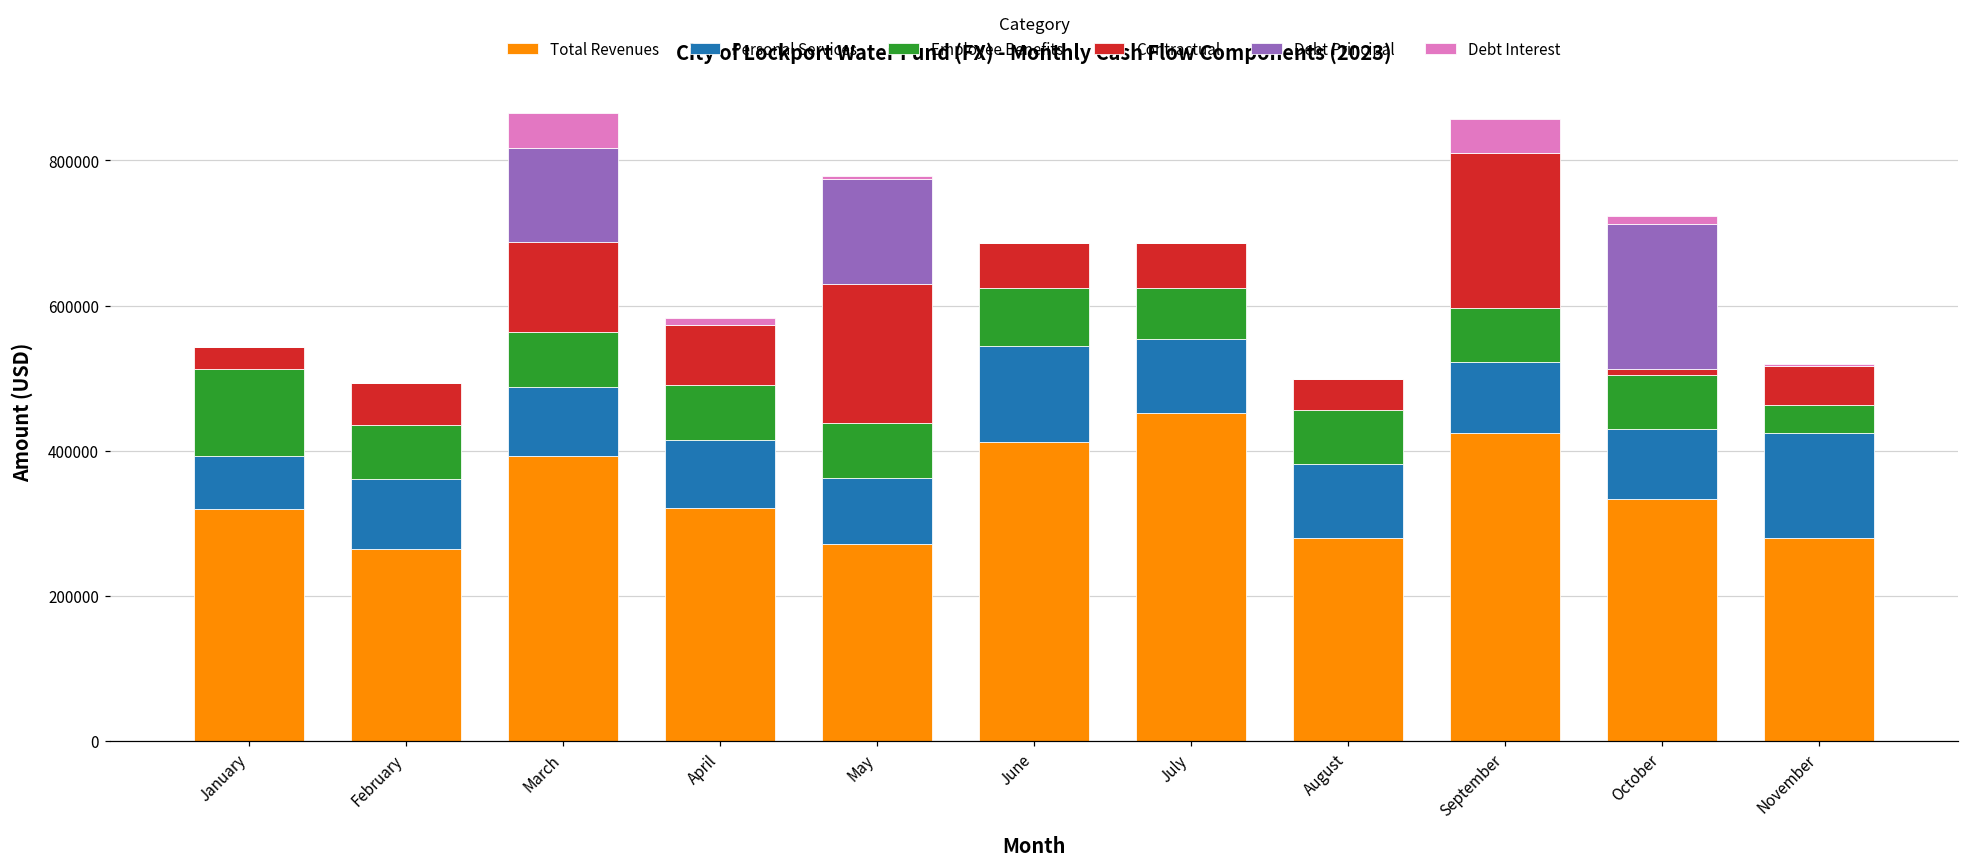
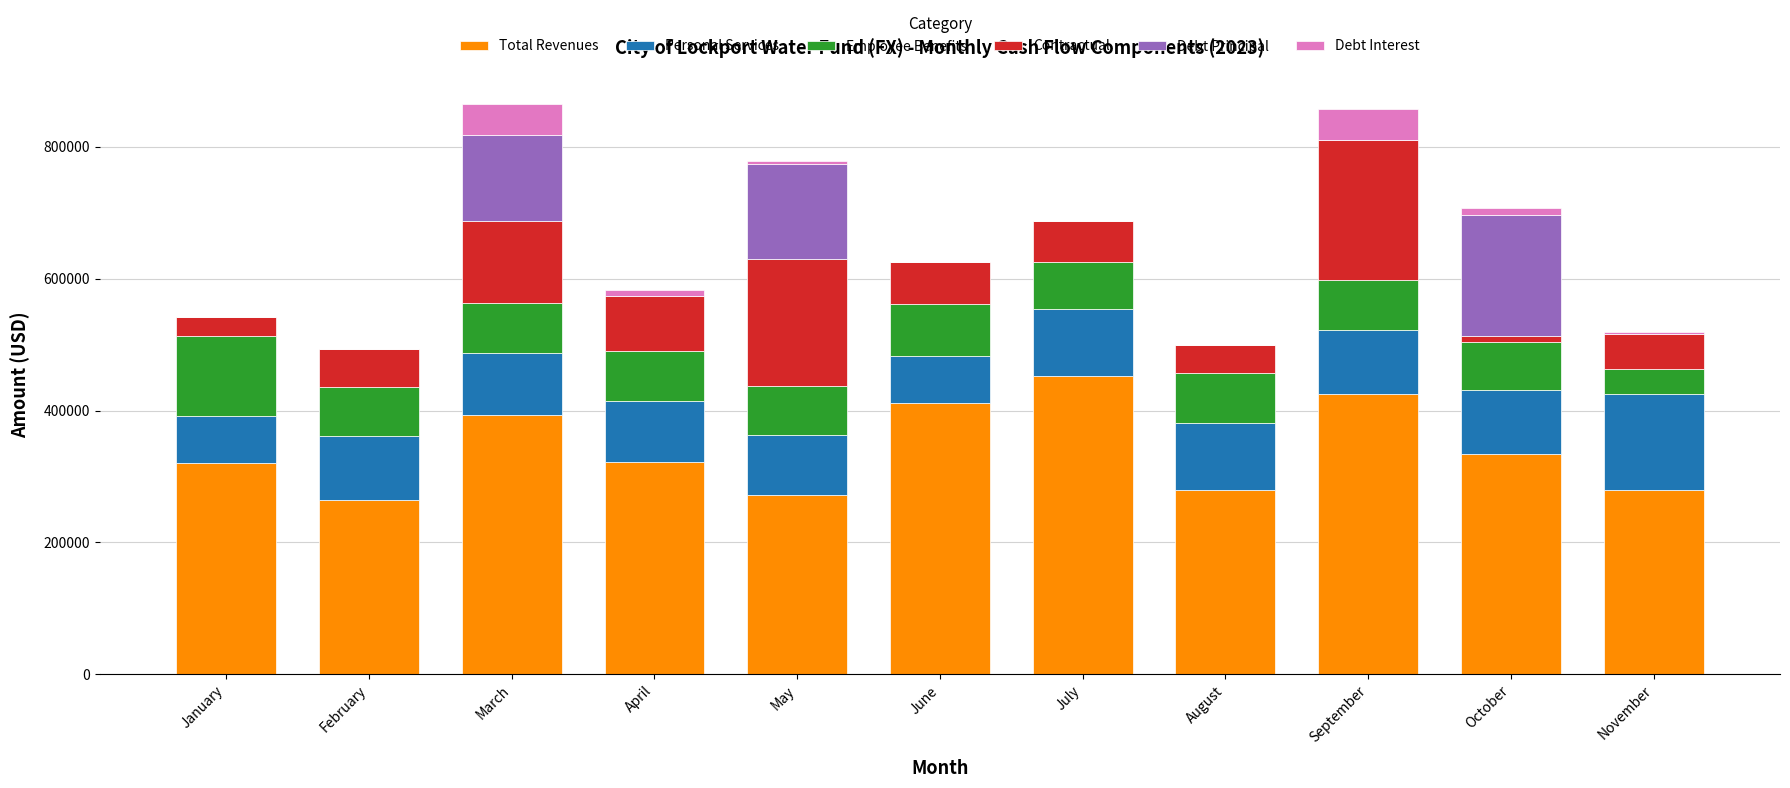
  {
    "Total Revenues": {
      "January": 320000,
      "February": 260000,
      "March": 390000,
      "April": 320000,
      "May": 270000,
      "June": 410000,
      "July": 450000,
      "August": 280000,
      "September": 420000,
      "October": 330000,
      "November": 280000
    },
    "Personal Services": {
      "January": 70000,
      "February": 100000,
      "March": 90000,
      "April": 90000,
      "May": 90000,
-     "June": 130000,
+     "June": 70000,
      "July": 100000,
      "August": 100000,
      "September": 100000,
      "October": 100000,
      "November": 140000
    },
    "Employee Benefits": {
      "January": 120000,
      "February": 70000,
      "March": 80000,
      "April": 80000,
      "May": 80000,
      "June": 80000,
      "July": 70000,
      "August": 80000,
      "September": 70000,
      "October": 70000,
      "November": 40000
    },
    "Contractual": {
      "January": 30000,
      "February": 60000,
      "March": 120000,
      "April": 80000,
      "May": 190000,
      "June": 60000,
      "July": 60000,
      "August": 40000,
      "September": 210000,
      "October": 10000,
      "November": 50000
    },
    "Debt Principal": {
      "January": 0,
      "February": 0,
      "March": 130000,
      "April": 0,
      "May": 150000,
      "June": 0,
      "July": 0,
      "August": 0,
      "September": 0,
-     "October": 200000,
+     "October": 180000,
      "November": 0
    },
    "Debt Interest": {
      "January": 0,
      "February": 0,
      "March": 50000,
      "April": 10000,
      "May": 0,
      "June": 0,
      "July": 0,
      "August": 0,
      "September": 50000,
      "October": 10000
    }
  }
